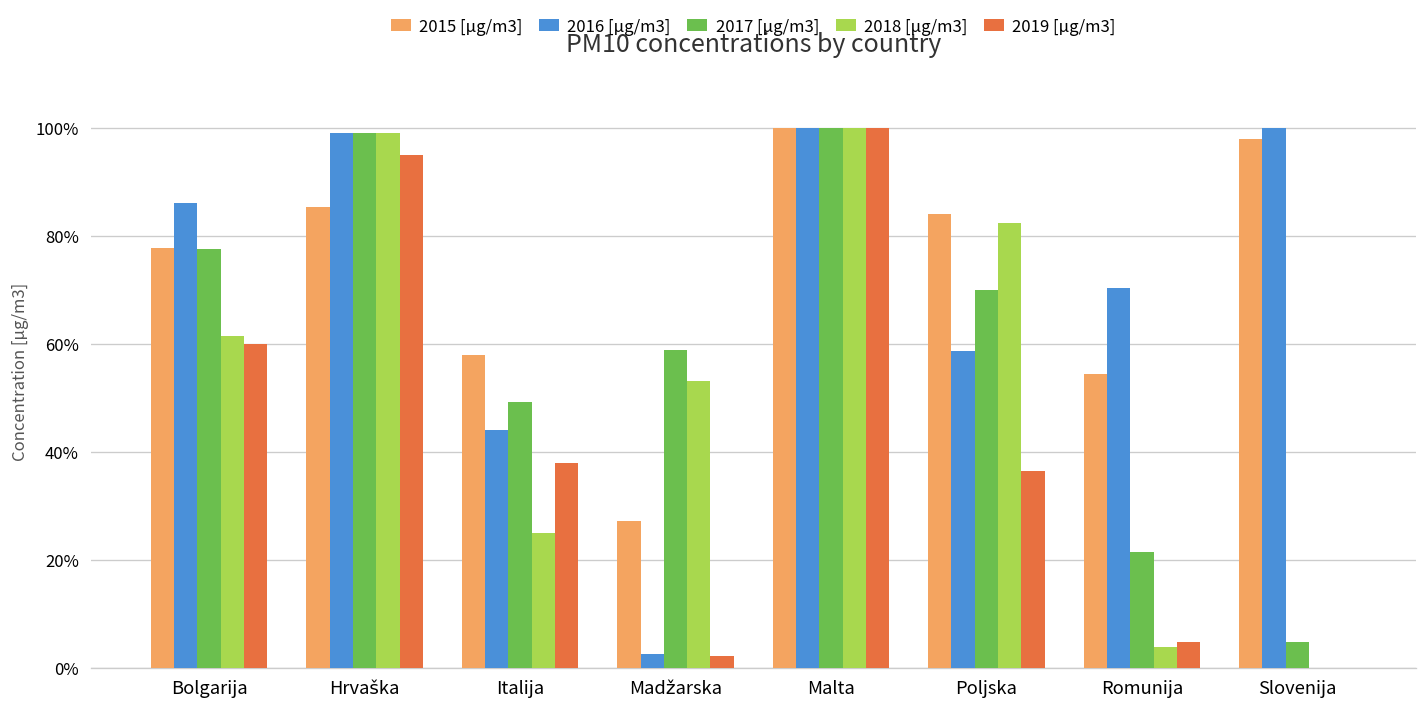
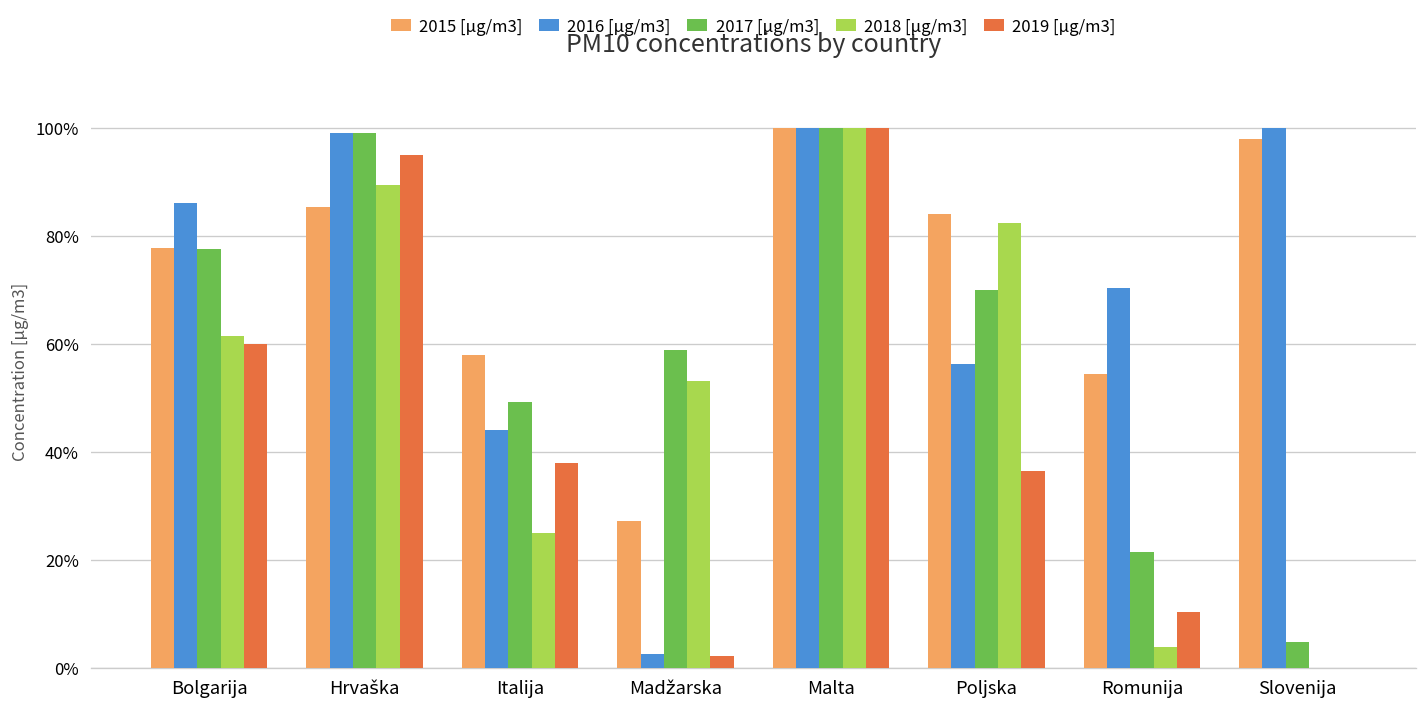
  {
    "2015 [µg/m3]": {
      "Bolgarija": "78%",
      "Hrvaška": "85%",
      "Italija": "58%",
      "Madžarska": "27%",
      "Malta": "100%",
      "Poljska": "84%",
      "Romunija": "54%",
      "Slovenija": "98%"
    },
    "2016 [µg/m3]": {
      "Bolgarija": "86%",
      "Hrvaška": "99%",
      "Italija": "44%",
      "Madžarska": "2%",
      "Malta": "100%",
-     "Poljska": "59%",
+     "Poljska": "56%",
      "Romunija": "70%",
      "Slovenija": "100%"
    },
    "2017 [µg/m3]": {
      "Bolgarija": "78%",
      "Hrvaška": "99%",
      "Italija": "49%",
      "Madžarska": "59%",
      "Malta": "100%",
      "Poljska": "70%",
      "Romunija": "22%",
      "Slovenija": "5%"
    },
    "2018 [µg/m3]": {
      "Bolgarija": "62%",
-     "Hrvaška": "99%",
+     "Hrvaška": "90%",
      "Italija": "25%",
      "Madžarska": "53%",
      "Malta": "100%",
      "Poljska": "82%",
      "Romunija": "4%",
      "Slovenija": "0%"
    },
    "2019 [µg/m3]": {
      "Bolgarija": "60%",
      "Hrvaška": "95%",
      "Italija": "38%",
      "Madžarska": "2%",
      "Malta": "100%",
      "Poljska": "36%",
-     "Romunija": "5%",
+     "Romunija": "10%",
      "Slovenija": "0%"
    }
  }
